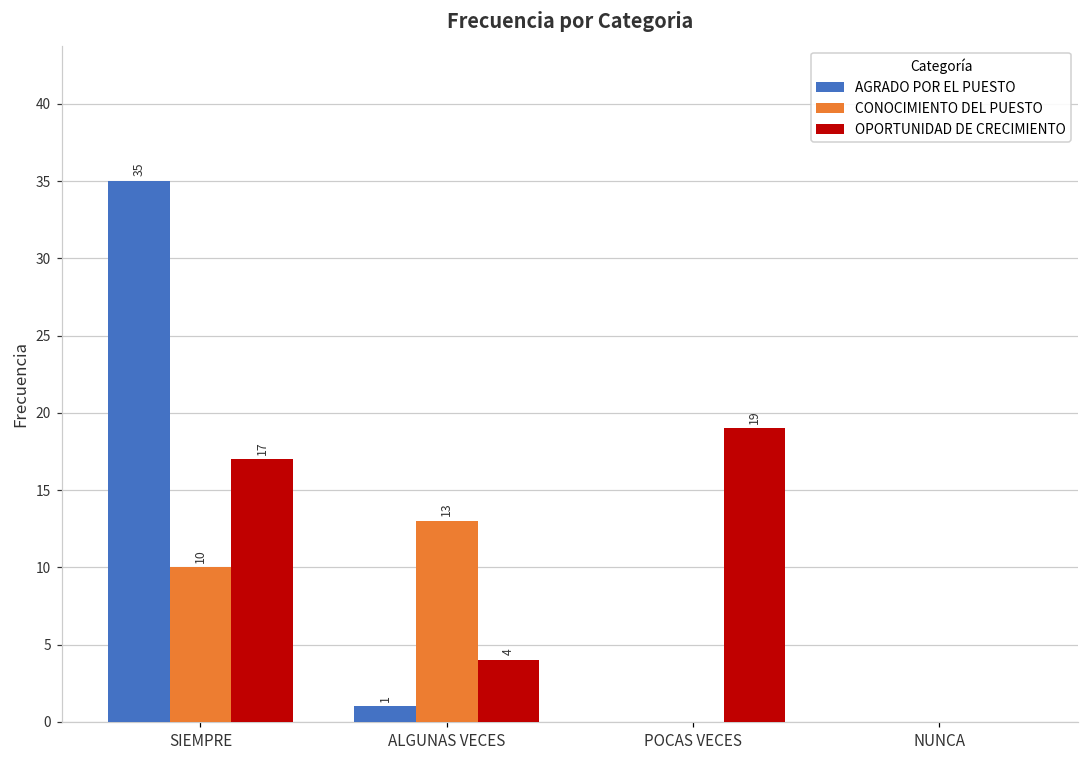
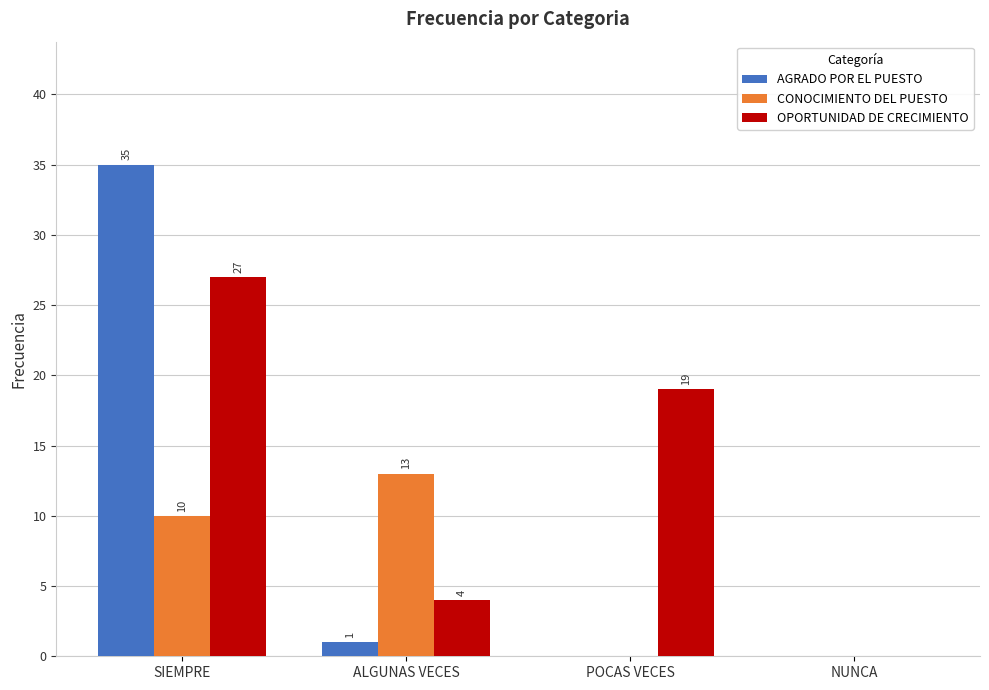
  {
    "AGRADO POR EL PUESTO": {
      "SIEMPRE": 35,
      "ALGUNAS VECES": 1
    },
    "CONOCIMIENTO DEL PUESTO": {
      "SIEMPRE": 10,
      "ALGUNAS VECES": 13
    },
    "OPORTUNIDAD DE CRECIMIENTO": {
-     "SIEMPRE": 17,
+     "SIEMPRE": 27,
      "ALGUNAS VECES": 4,
      "POCAS VECES": 19
    }
  }
